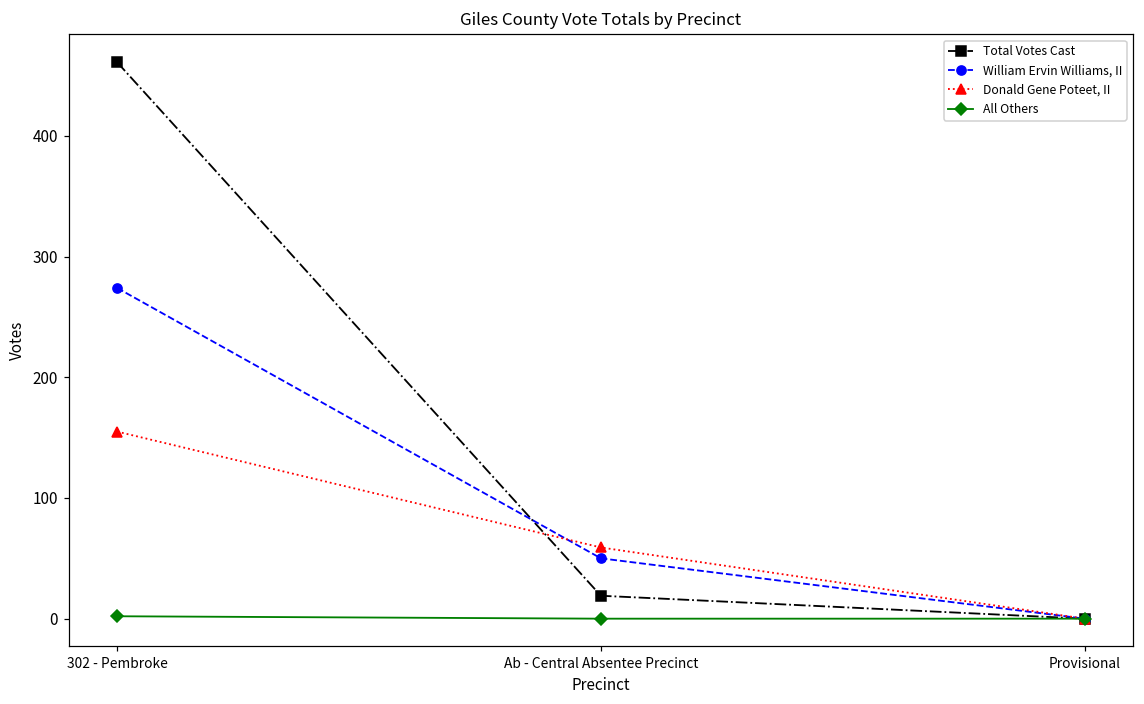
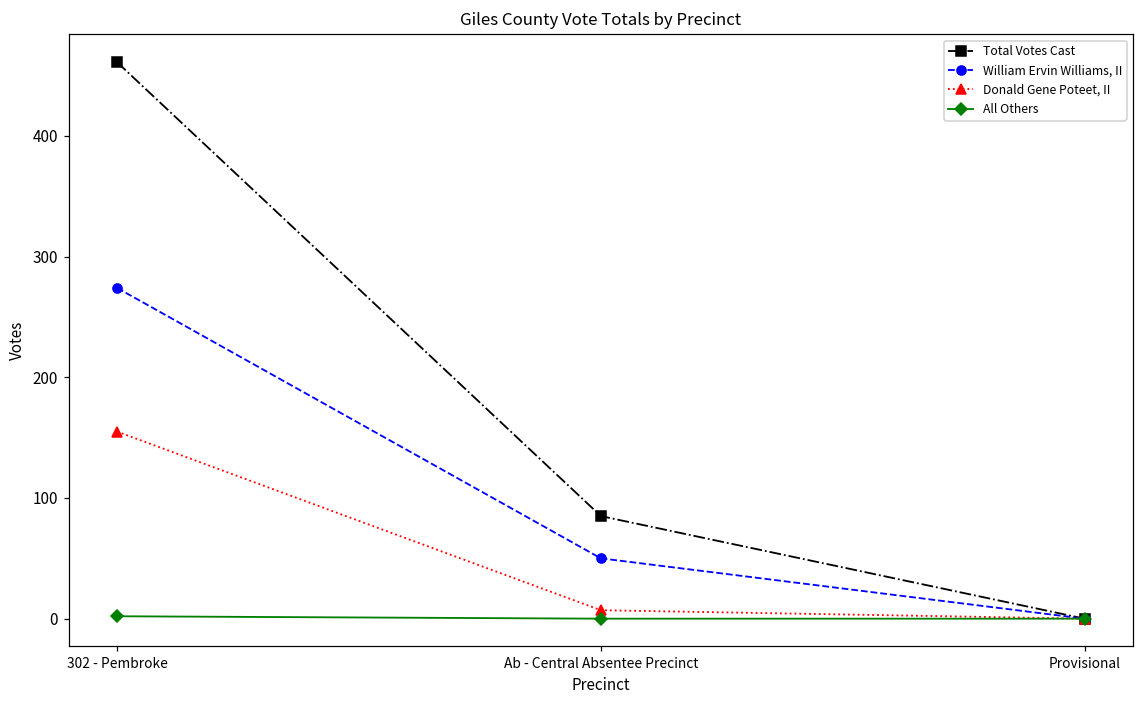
  {
    "Total Votes Cast": {
      "302 - Pembroke": 461,
-     "Ab - Central Absentee Precinct": 19
+     "Ab - Central Absentee Precinct": 85
    },
    "William Ervin Williams, II": {
      "302 - Pembroke": 274,
      "Ab - Central Absentee Precinct": 50
    },
    "Donald Gene Poteet, II": {
      "302 - Pembroke": 155,
-     "Ab - Central Absentee Precinct": 59
+     "Ab - Central Absentee Precinct": 7
    },
    "All Others": {
      "302 - Pembroke": 2,
      "Ab - Central Absentee Precinct": 0
    }
  }
